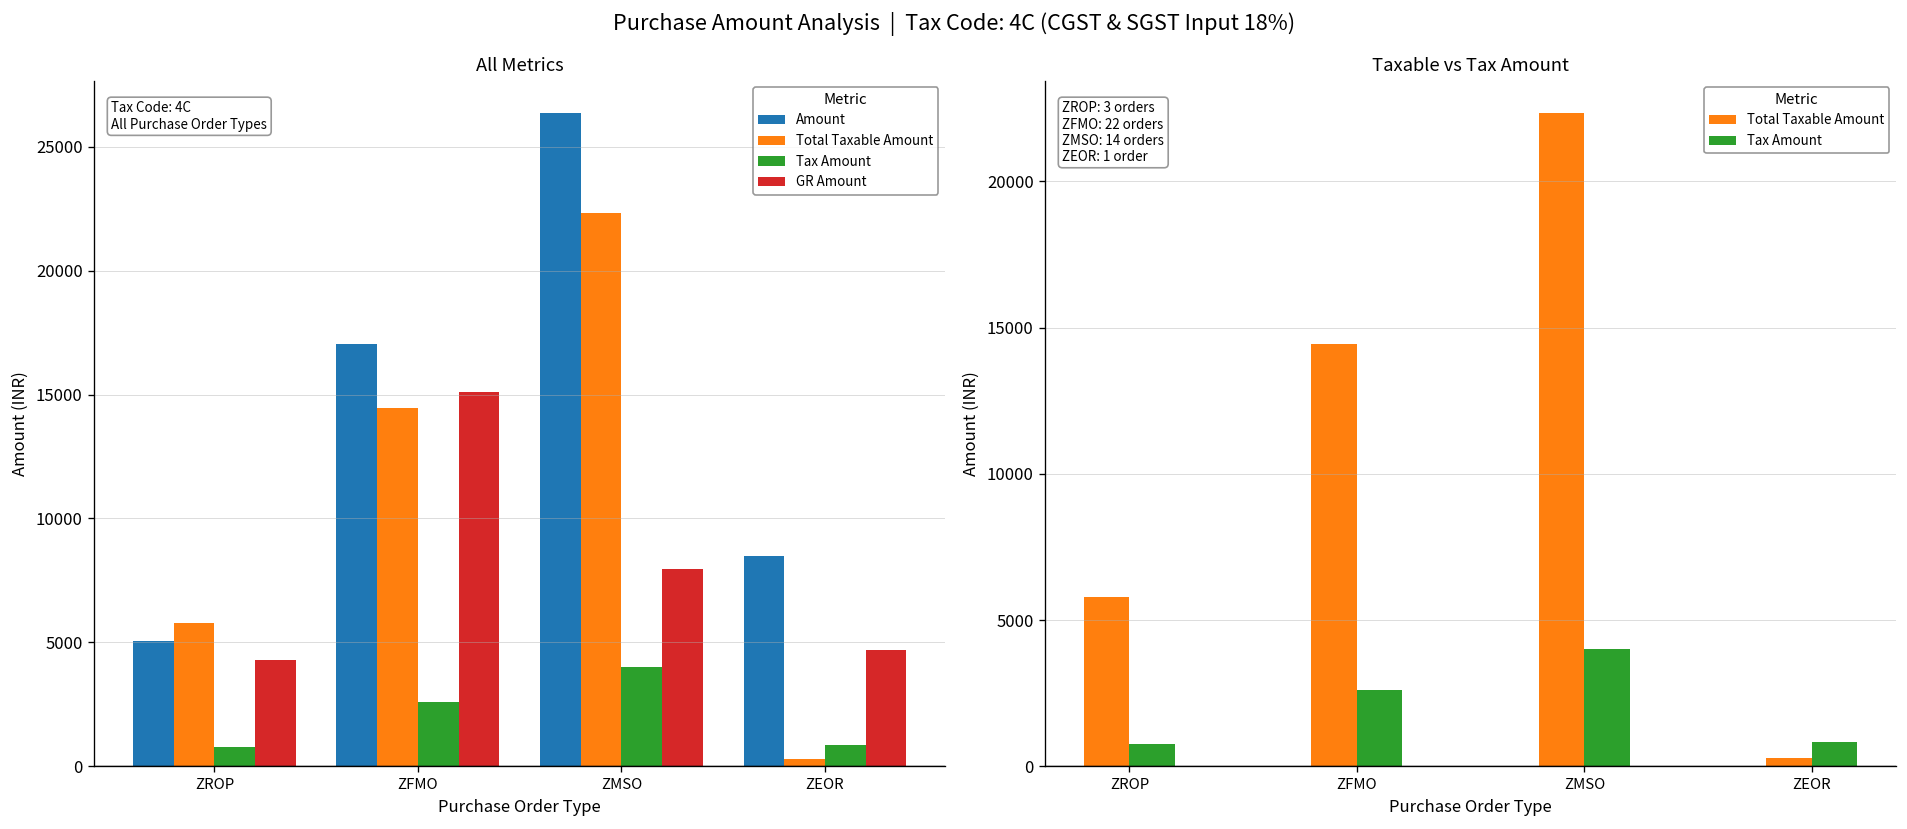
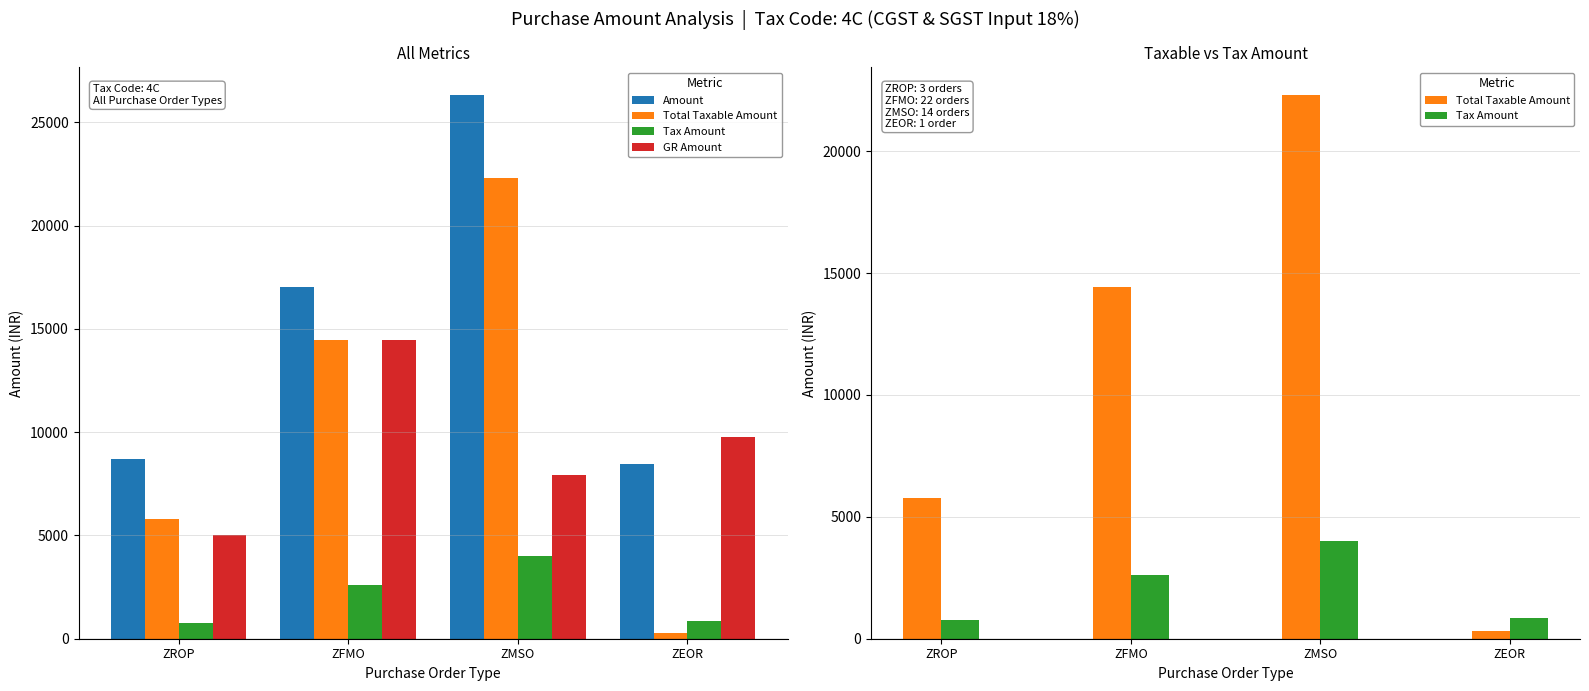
  {
    "All Metrics": {
      "Amount": {
-       "ZROP": 5100,
+       "ZROP": 8700,
        "ZFMO": 17000,
        "ZMSO": 26400,
        "ZEOR": 8500
      },
      "Total Taxable Amount": {
        "ZROP": 5800,
        "ZFMO": 14400,
        "ZMSO": 22300,
        "ZEOR": 300
      },
      "Tax Amount": {
        "ZROP": 800,
        "ZFMO": 2600,
        "ZMSO": 4000,
        "ZEOR": 800
      },
      "GR Amount": {
-       "ZROP": 4300,
-       "ZFMO": 15100,
+       "ZROP": 5000,
+       "ZFMO": 14400,
        "ZMSO": 7900,
-       "ZEOR": 4700
+       "ZEOR": 9800
      }
    },
    "Taxable vs Tax Amount": {
      "Total Taxable Amount": {
        "ZROP": 5800,
        "ZFMO": 14400,
        "ZMSO": 22300,
        "ZEOR": 300
      },
      "Tax Amount": {
        "ZROP": 800,
        "ZFMO": 2600,
        "ZMSO": 4000,
        "ZEOR": 800
      }
    }
  }
